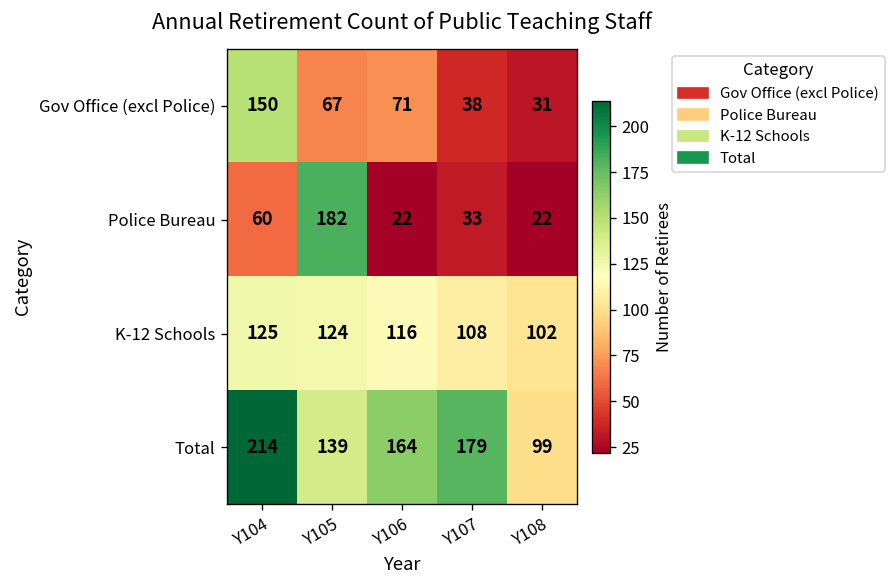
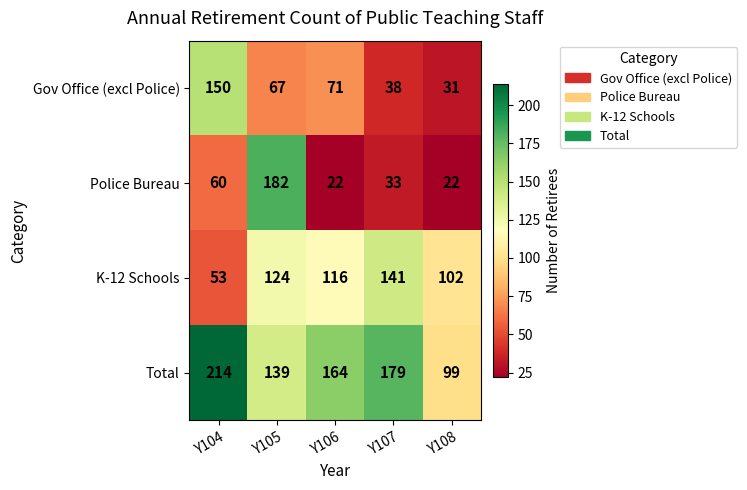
  {
    "Gov Office (excl Police)": {
      "Y104": 150,
      "Y105": 67,
      "Y106": 71,
      "Y107": 38,
      "Y108": 31
    },
    "Police Bureau": {
      "Y104": 60,
      "Y105": 182,
      "Y106": 22,
      "Y107": 33,
      "Y108": 22
    },
    "K-12 Schools": {
-     "Y104": 125,
+     "Y104": 53,
      "Y105": 124,
      "Y106": 116,
-     "Y107": 108,
+     "Y107": 141,
      "Y108": 102
    },
    "Total": {
      "Y104": 214,
      "Y105": 139,
      "Y106": 164,
      "Y107": 179,
      "Y108": 99
    }
  }
